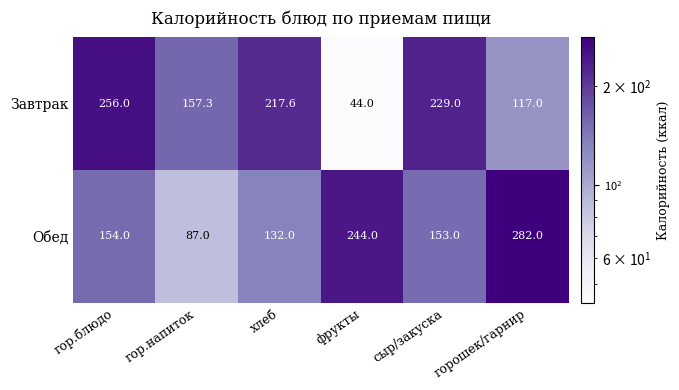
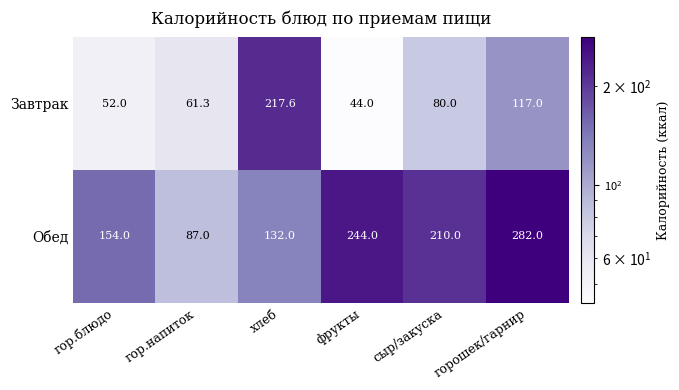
  {
    "Завтрак": {
-     "гор.блюдо": 256.0,
-     "гор.напиток": 157.3,
+     "гор.блюдо": 52.0,
+     "гор.напиток": 61.3,
      "хлеб": 217.6,
      "фрукты": 44.0,
-     "сыр/закуска": 229.0,
+     "сыр/закуска": 80.0,
      "горошек/гарнир": 117.0
    },
    "Обед": {
      "гор.блюдо": 154.0,
      "гор.напиток": 87.0,
      "хлеб": 132.0,
      "фрукты": 244.0,
-     "сыр/закуска": 153.0,
+     "сыр/закуска": 210.0,
      "горошек/гарнир": 282.0
    }
  }
